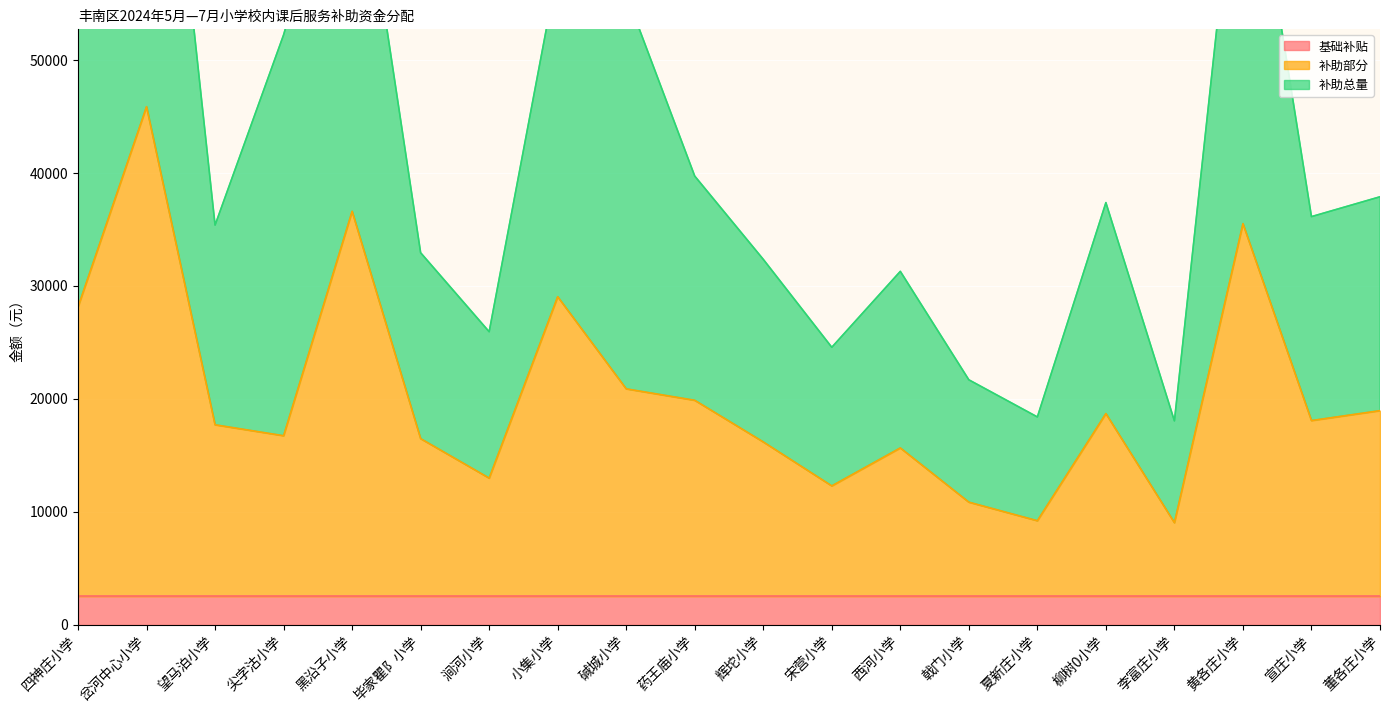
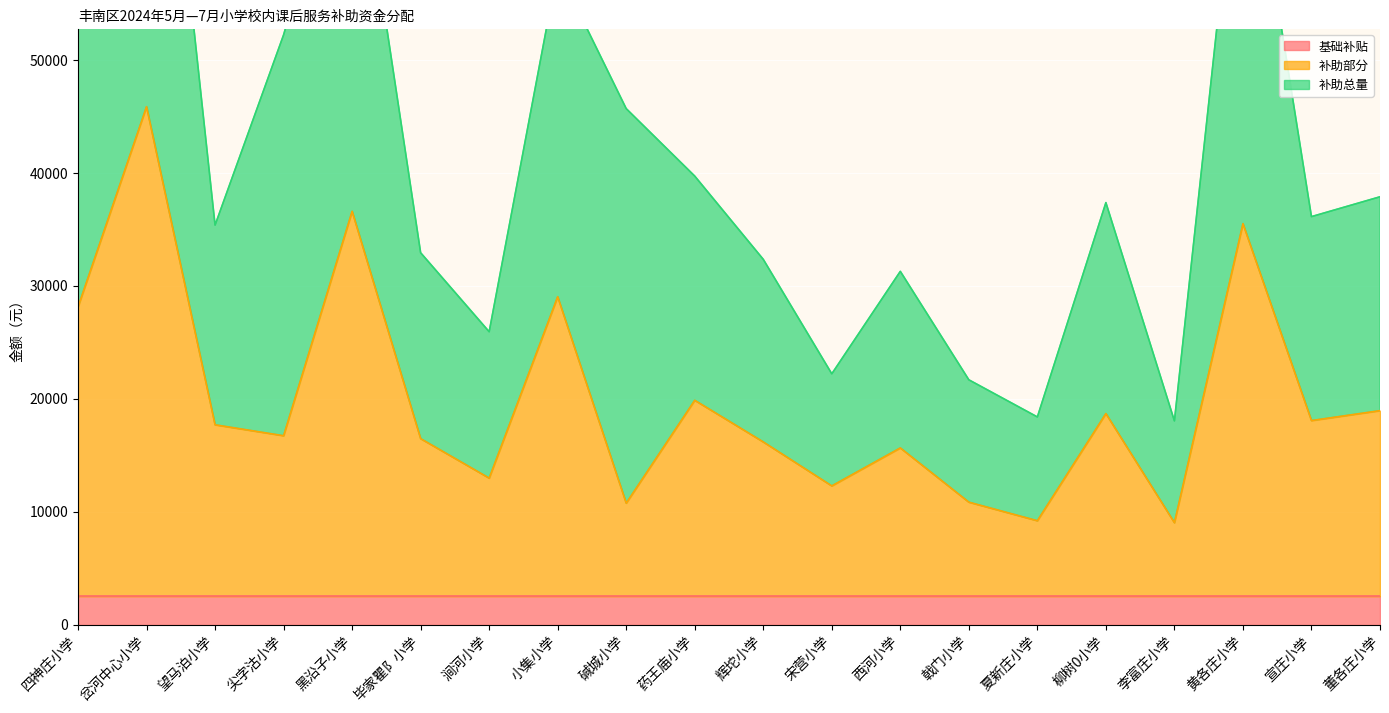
  {
    "基础补贴": {
      "四神庄小学": 2500,
      "岔河中心小学": 2500,
      "望马泊小学": 2500,
      "尖字沽小学": 2500,
      "黑沿子小学": 2500,
      "毕家瞿阝小学": 2500,
      "涧河小学": 2500,
      "小集小学": 2500,
      "碱城小学": 2500,
      "药王庙小学": 2500,
      "辉坨小学": 2500,
      "宋营小学": 2500,
      "西河小学": 2500,
      "戟门小学": 2500,
      "夏新庄小学": 2500,
      "柳树0小学": 2500,
      "李富庄小学": 2500,
      "黄各庄小学": 2500,
      "宣庄小学": 2500,
      "董各庄小学": 2500
    },
    "补助部分": {
-     "碱城小学": 20900
+     "碱城小学": 10700
    },
    "补助总量": {
-     "宋营小学": 12300
+     "宋营小学": 9900
    }
  }
